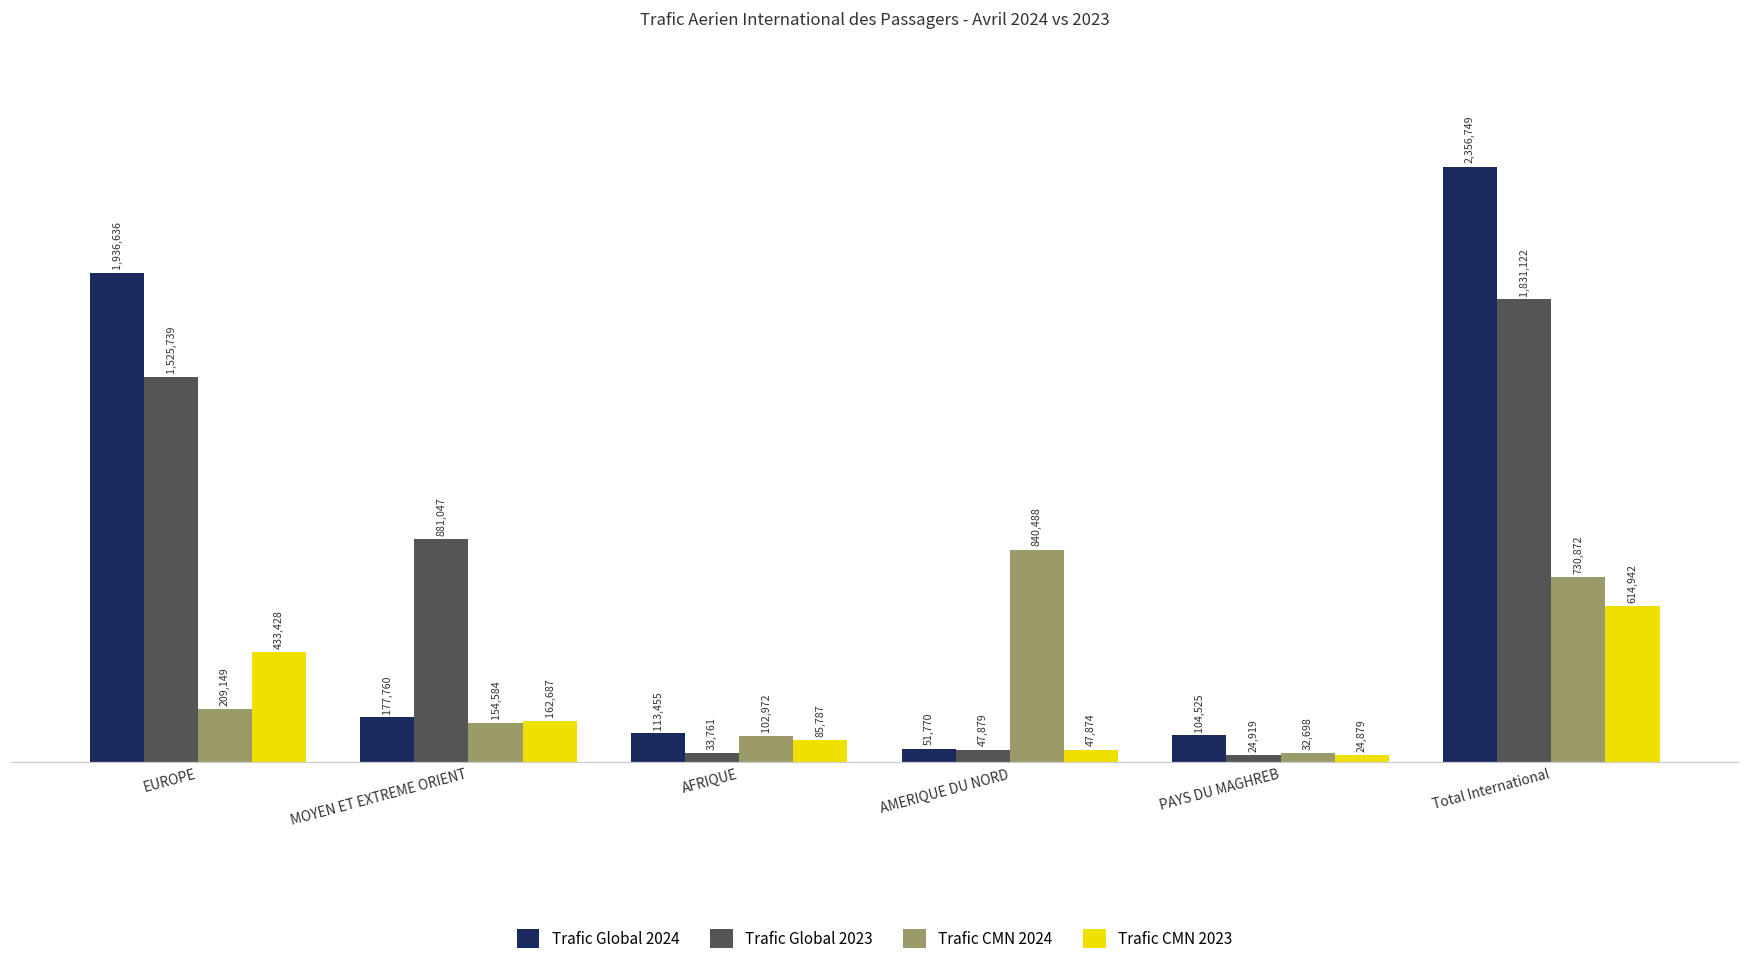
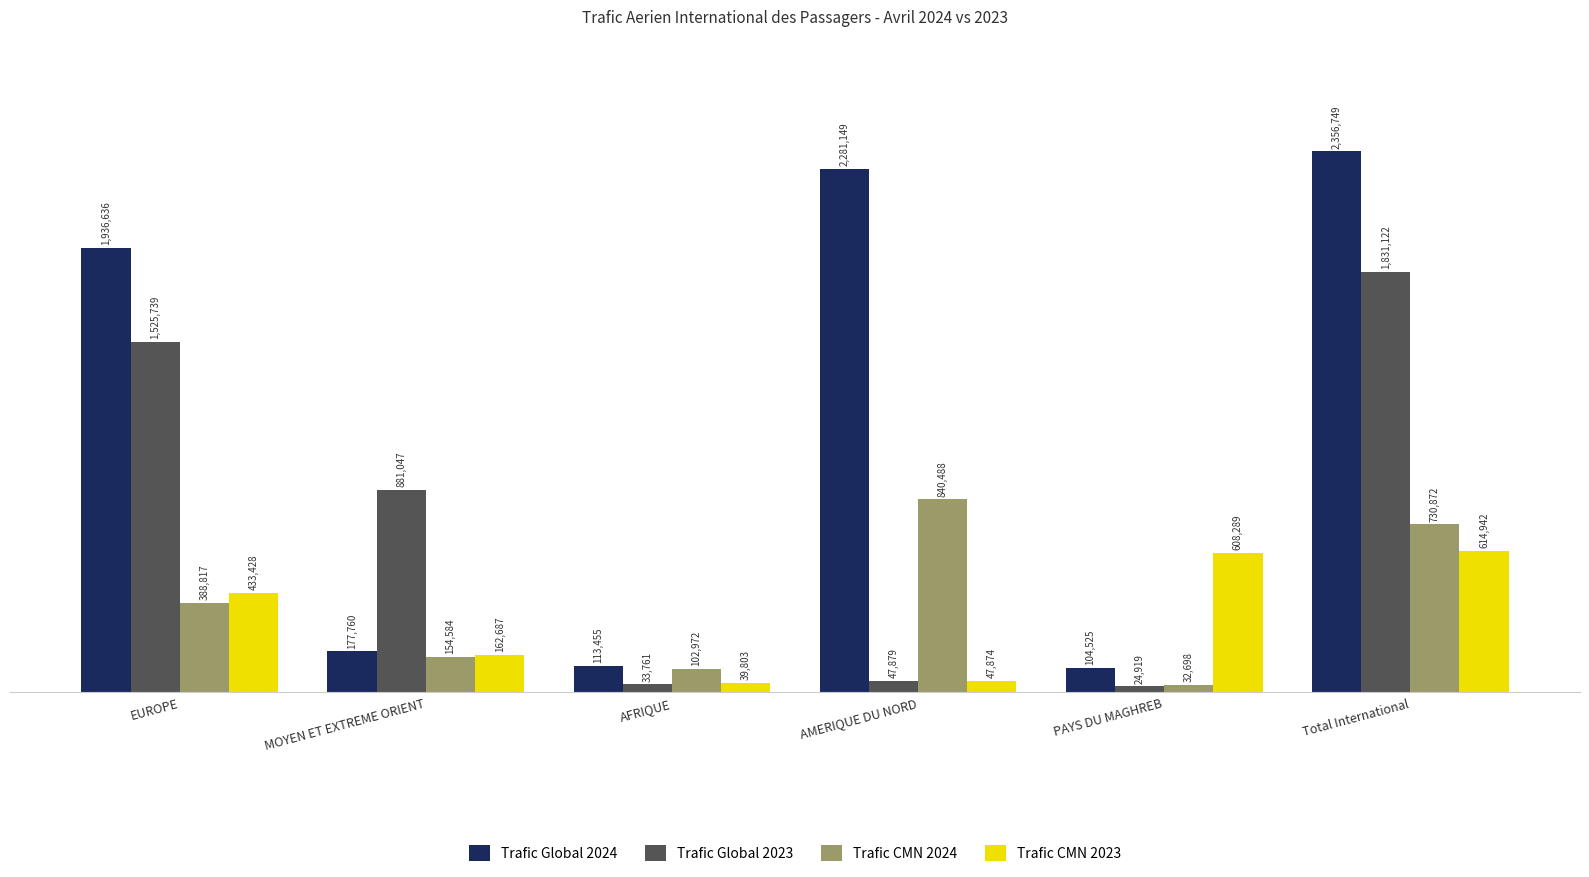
  {
    "Trafic Global 2024": {
      "EUROPE": "1,936,636",
      "MOYEN ET EXTREME ORIENT": "177,760",
      "AFRIQUE": "113,455",
-     "AMERIQUE DU NORD": "51,770",
+     "AMERIQUE DU NORD": "2,281,149",
      "PAYS DU MAGHREB": "104,525",
      "Total International": "2,356,749"
    },
    "Trafic Global 2023": {
      "EUROPE": "1,525,739",
      "MOYEN ET EXTREME ORIENT": "881,047",
      "AFRIQUE": "33,761",
      "AMERIQUE DU NORD": "47,879",
      "PAYS DU MAGHREB": "24,919",
      "Total International": "1,831,122"
    },
    "Trafic CMN 2024": {
-     "EUROPE": "209,149",
+     "EUROPE": "388,817",
      "MOYEN ET EXTREME ORIENT": "154,584",
      "AFRIQUE": "102,972",
      "AMERIQUE DU NORD": "840,488",
      "PAYS DU MAGHREB": "32,698",
      "Total International": "730,872"
    },
    "Trafic CMN 2023": {
      "EUROPE": "433,428",
      "MOYEN ET EXTREME ORIENT": "162,687",
-     "AFRIQUE": "85,787",
+     "AFRIQUE": "39,803",
      "AMERIQUE DU NORD": "47,874",
-     "PAYS DU MAGHREB": "24,879",
+     "PAYS DU MAGHREB": "608,289",
      "Total International": "614,942"
    }
  }
